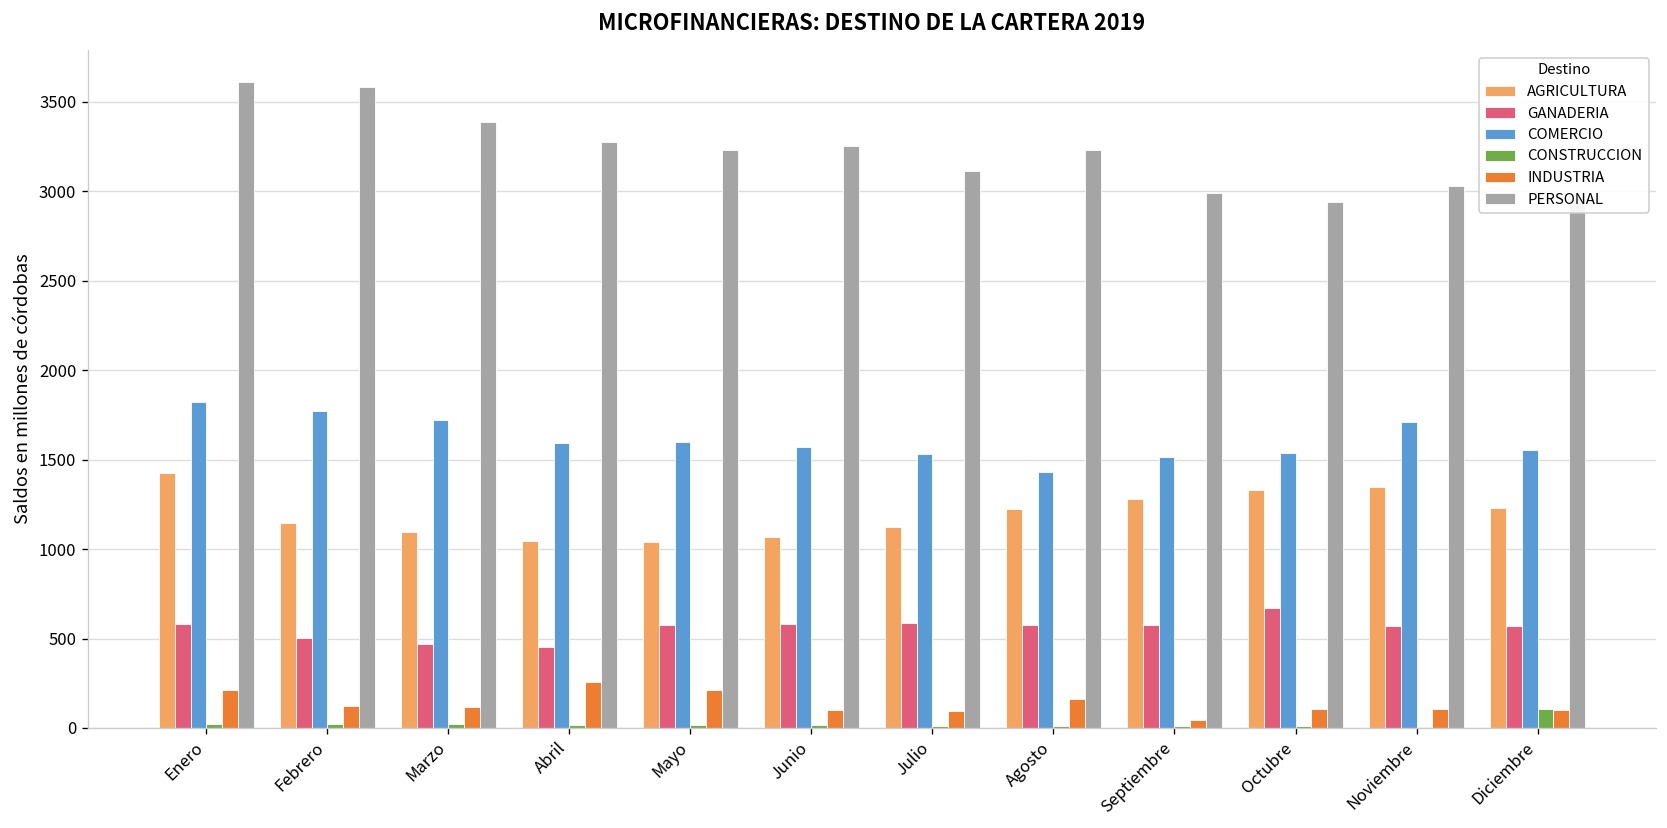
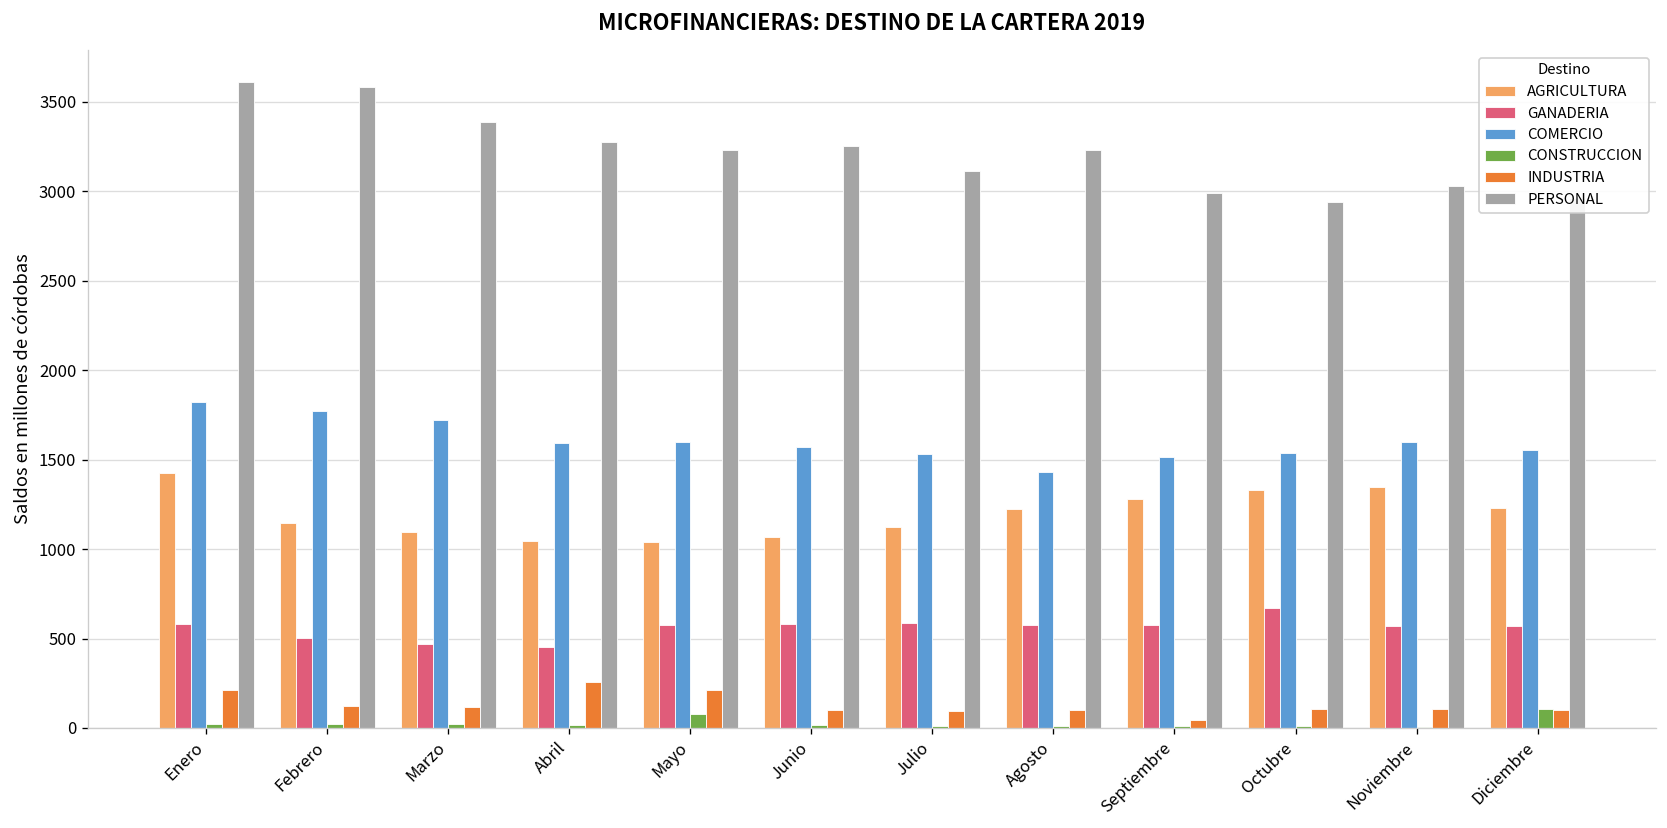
  {
    "AGRICULTURA": {
      "Enero": 1430,
      "Febrero": 1140,
      "Marzo": 1090,
      "Abril": 1040,
      "Mayo": 1040,
      "Junio": 1070,
      "Julio": 1130,
      "Agosto": 1230,
      "Septiembre": 1280,
      "Octubre": 1330,
      "Noviembre": 1350,
      "Diciembre": 1230
    },
    "GANADERIA": {
      "Enero": 580,
      "Febrero": 510,
      "Marzo": 470,
      "Abril": 450,
      "Mayo": 580,
      "Junio": 580,
      "Julio": 580,
      "Agosto": 580,
      "Septiembre": 570,
      "Octubre": 670,
      "Noviembre": 570,
      "Diciembre": 570
    },
    "COMERCIO": {
      "Enero": 1820,
      "Febrero": 1770,
      "Marzo": 1720,
      "Abril": 1590,
      "Mayo": 1600,
      "Junio": 1570,
      "Julio": 1530,
      "Agosto": 1430,
      "Septiembre": 1510,
      "Octubre": 1540,
-     "Noviembre": 1710,
+     "Noviembre": 1600,
      "Diciembre": 1550
    },
    "CONSTRUCCION": {
      "Enero": 20,
      "Febrero": 20,
      "Marzo": 20,
-     "Mayo": 20,
+     "Mayo": 80,
      "Diciembre": 110
    },
    "INDUSTRIA": {
      "Enero": 210,
      "Febrero": 120,
      "Marzo": 120,
      "Abril": 260,
      "Mayo": 210,
      "Junio": 100,
      "Julio": 100,
-     "Agosto": 160,
+     "Agosto": 100,
      "Septiembre": 50,
      "Octubre": 100,
      "Noviembre": 100,
      "Diciembre": 100
    },
    "PERSONAL": {
      "Enero": 3610,
      "Febrero": 3580,
      "Marzo": 3390,
      "Abril": 3280,
      "Mayo": 3230,
      "Junio": 3250,
      "Julio": 3110,
      "Agosto": 3230,
      "Septiembre": 2990,
      "Octubre": 2940,
      "Noviembre": 3030
    }
  }
